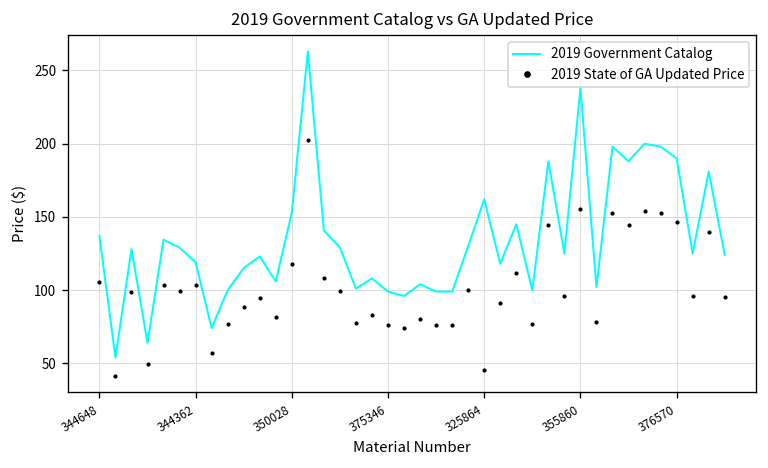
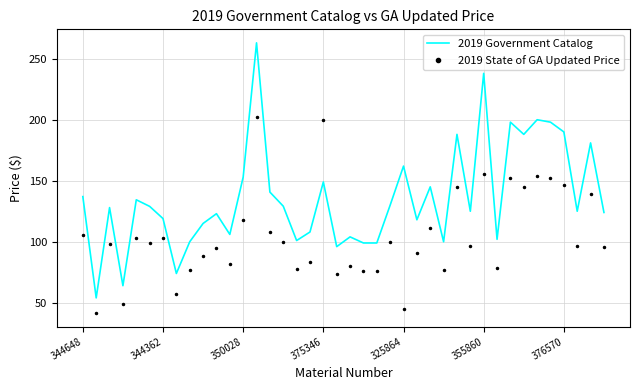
  {
    "2019 Government Catalog": {
      "344648": 137,
      "344362": 119,
      "350028": 153,
-     "375346": 99,
+     "375346": 149,
      "325864": 162,
      "355860": 238,
      "376570": 190
    },
    "2019 State of GA Updated Price": {
      "344648": 105,
      "344362": 103,
      "350028": 118,
-     "375346": 76,
+     "375346": 200,
      "325864": 45,
      "355860": 156,
      "376570": 146
    }
  }
